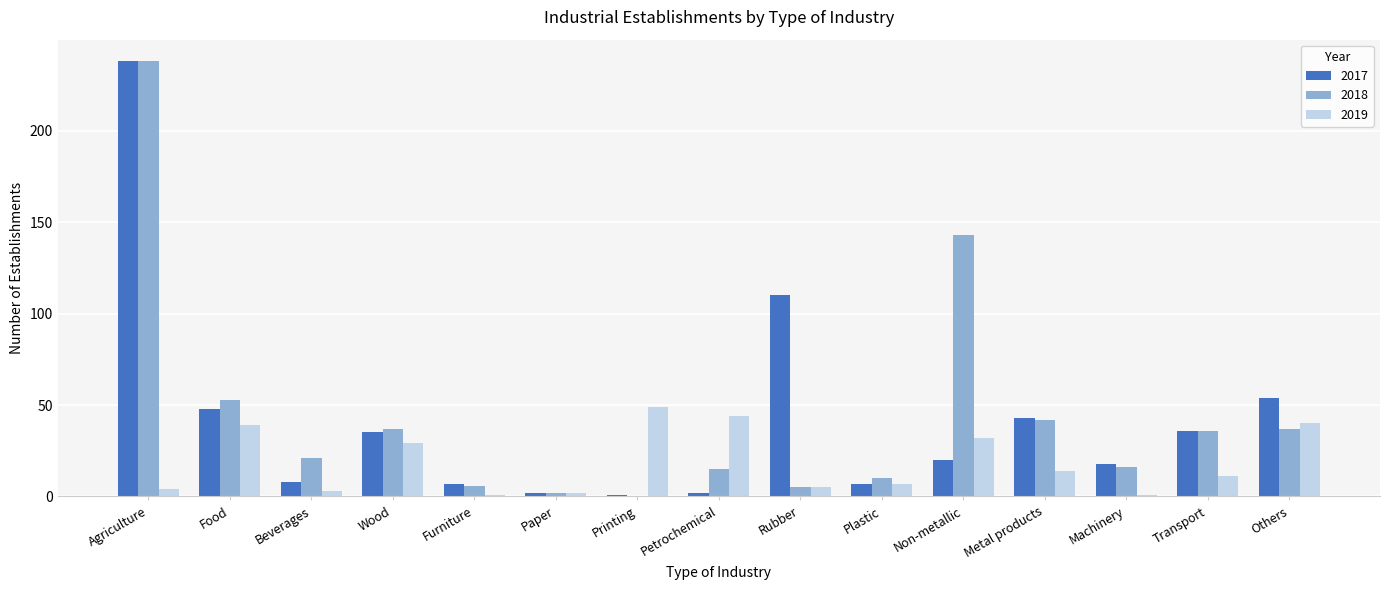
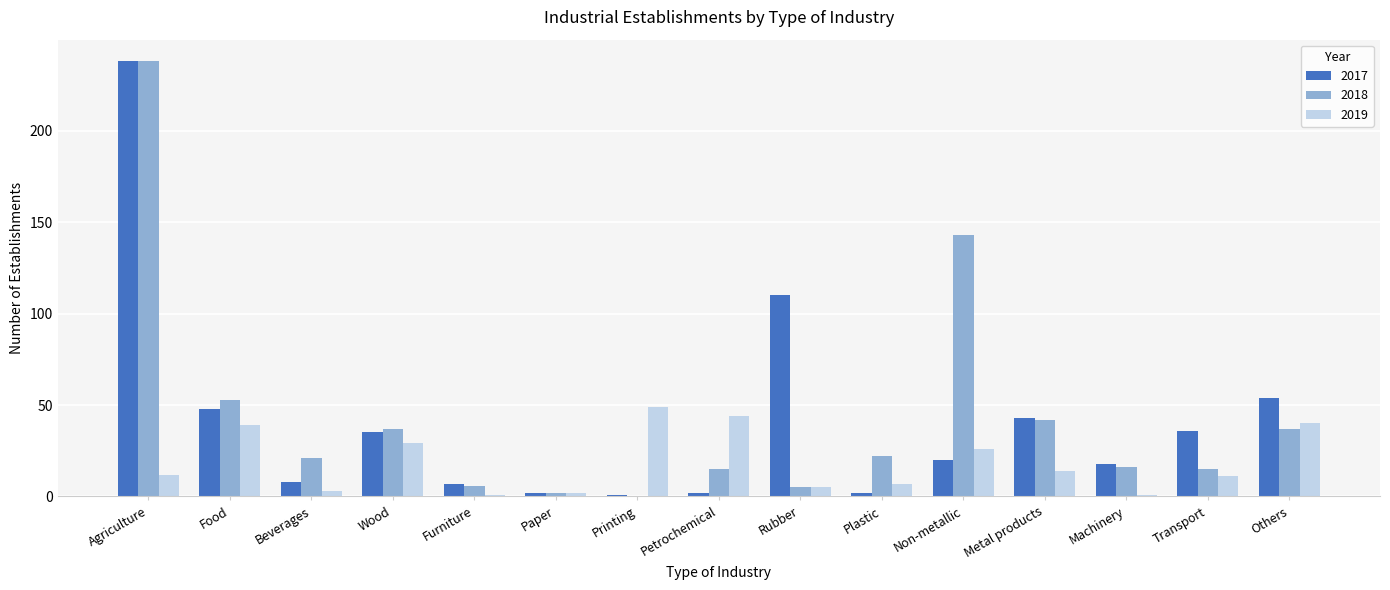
  {
    "2017": {
      "Agriculture": 238,
      "Food": 48,
      "Beverages": 8,
      "Wood": 35,
      "Furniture": 7,
      "Paper": 2,
      "Petrochemical": 2,
      "Rubber": 110,
-     "Plastic": 7,
+     "Plastic": 2,
      "Non-metallic": 20,
      "Metal products": 43,
      "Machinery": 18,
      "Transport": 36,
      "Others": 54
    },
    "2018": {
      "Agriculture": 238,
      "Food": 53,
      "Beverages": 21,
      "Wood": 37,
      "Furniture": 6,
      "Paper": 2,
      "Printing": 0,
      "Petrochemical": 15,
      "Rubber": 5,
-     "Plastic": 10,
+     "Plastic": 22,
      "Non-metallic": 143,
      "Metal products": 42,
      "Machinery": 16,
-     "Transport": 36,
+     "Transport": 15,
      "Others": 37
    },
    "2019": {
-     "Agriculture": 4,
+     "Agriculture": 12,
      "Food": 39,
      "Beverages": 3,
      "Wood": 29,
      "Paper": 2,
      "Printing": 49,
      "Petrochemical": 44,
      "Rubber": 5,
      "Plastic": 7,
-     "Non-metallic": 32,
+     "Non-metallic": 26,
      "Metal products": 14,
      "Transport": 11,
      "Others": 40
    }
  }
